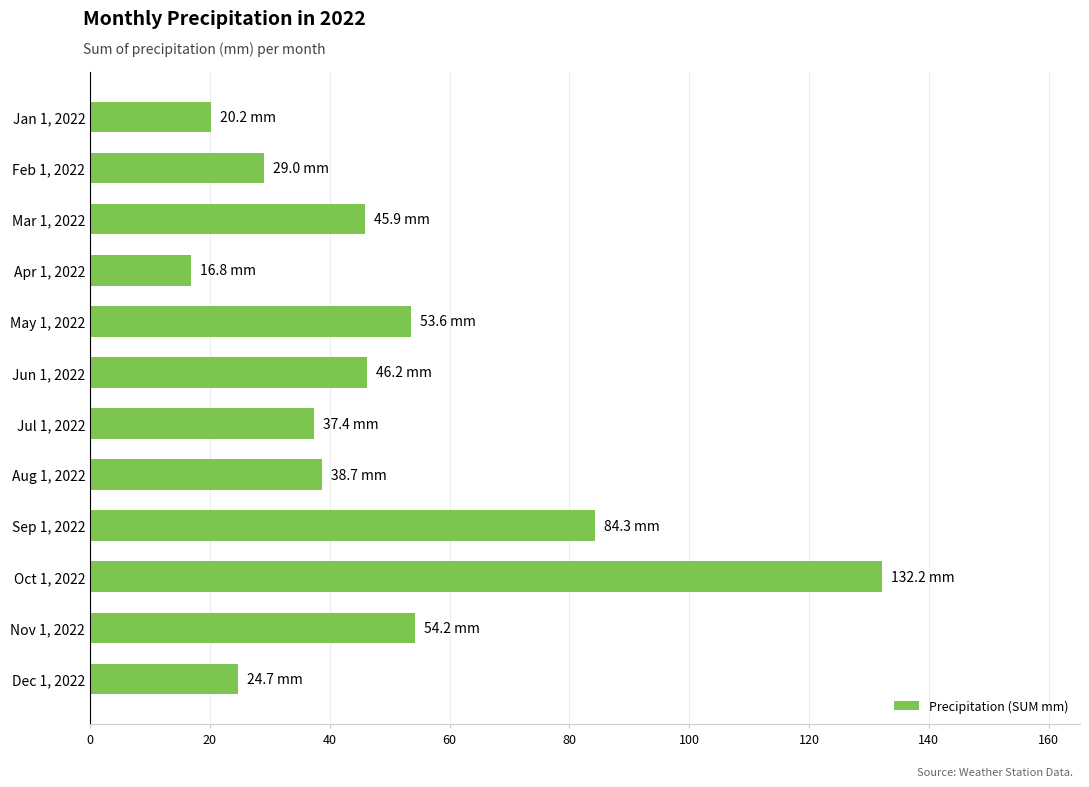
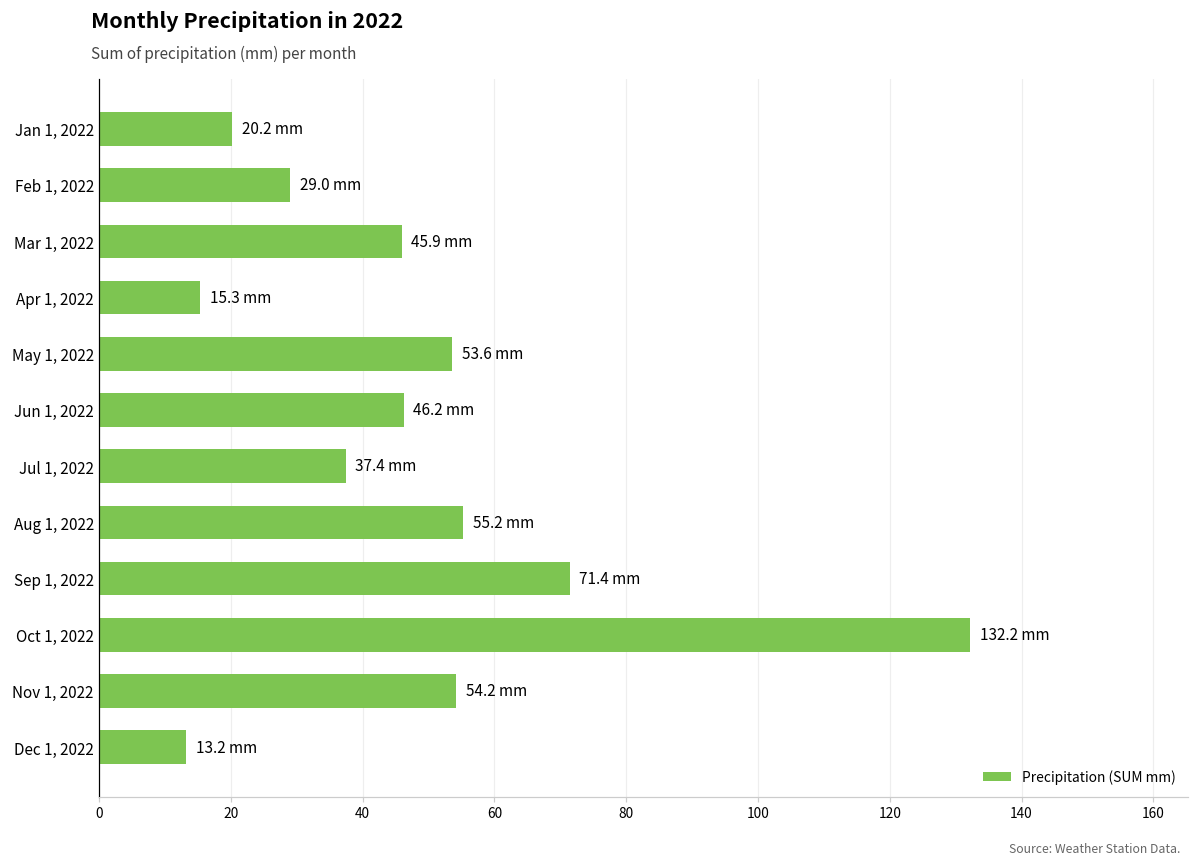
  {
    "Jan 1, 2022": 20.2,
    "Feb 1, 2022": 29.0,
    "Mar 1, 2022": 45.9,
-   "Apr 1, 2022": 16.8,
+   "Apr 1, 2022": 15.3,
    "May 1, 2022": 53.6,
    "Jun 1, 2022": 46.2,
    "Jul 1, 2022": 37.4,
-   "Aug 1, 2022": 38.7,
-   "Sep 1, 2022": 84.3,
+   "Aug 1, 2022": 55.2,
+   "Sep 1, 2022": 71.4,
    "Oct 1, 2022": 132.2,
    "Nov 1, 2022": 54.2,
-   "Dec 1, 2022": 24.7
+   "Dec 1, 2022": 13.2
  }
